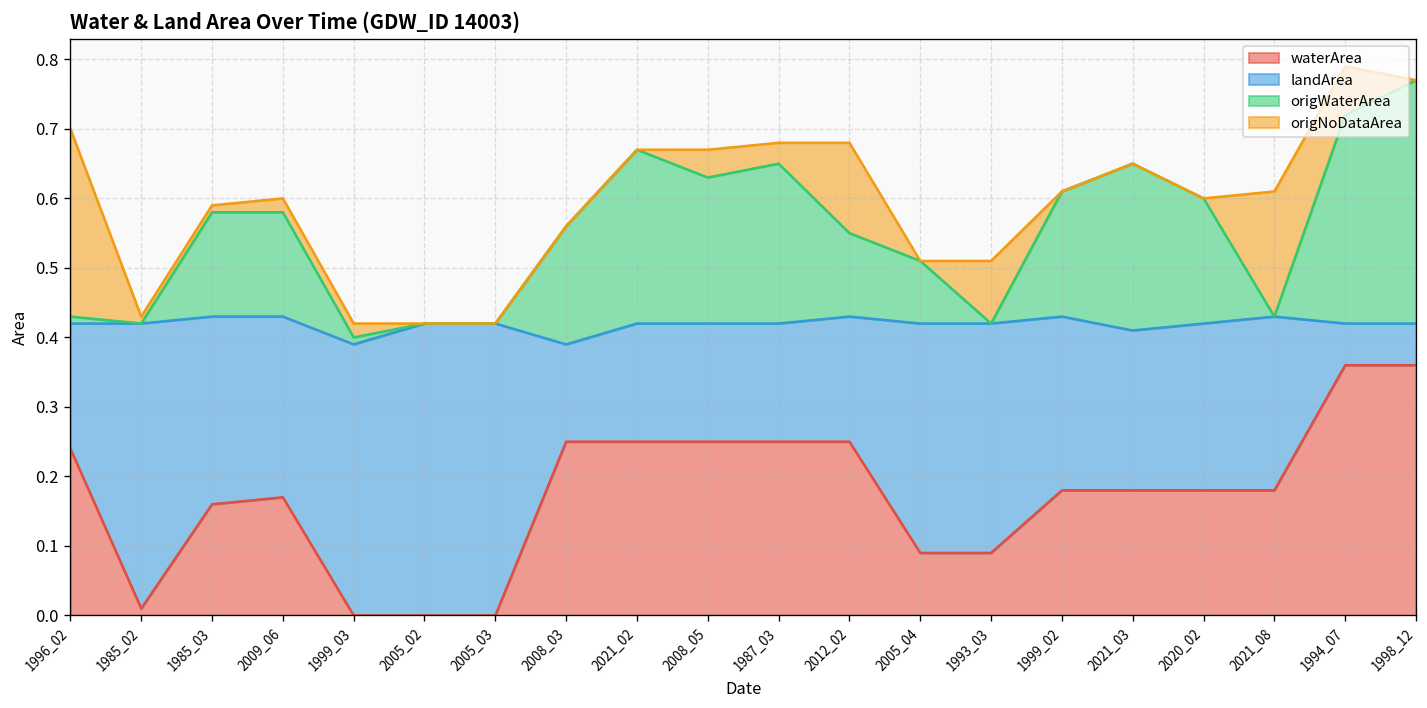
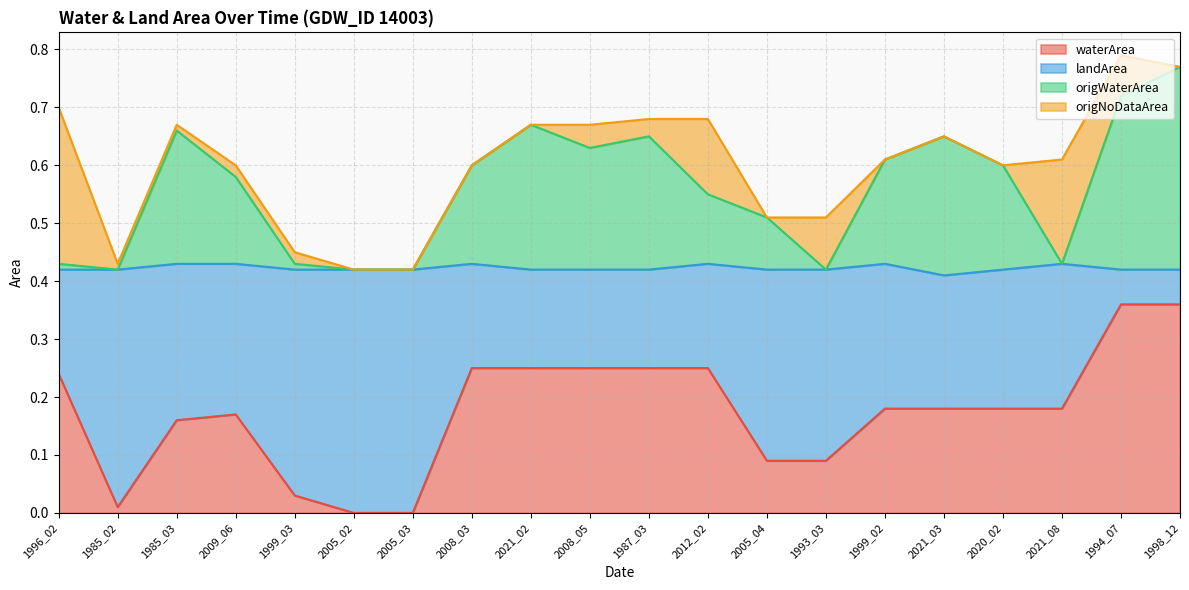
  {
    "waterArea": {
      "1996_02": 0.24,
      "1985_02": 0.01,
      "1985_03": 0.16,
      "2009_06": 0.17,
-     "1999_03": 0.00,
+     "1999_03": 0.03,
      "2005_02": 0.00,
      "2005_03": 0.00,
      "2008_03": 0.25,
      "2021_02": 0.25,
      "2008_05": 0.25,
      "1987_03": 0.25,
      "2012_02": 0.25,
      "2005_04": 0.09,
      "1993_03": 0.09,
      "1999_02": 0.18,
      "2021_03": 0.18,
      "2020_02": 0.18,
      "2021_08": 0.18,
      "1994_07": 0.36,
      "1998_12": 0.36
    },
    "landArea": {
      "1996_02": 0.18,
      "1985_03": 0.27,
      "2009_06": 0.26,
      "1999_03": 0.39,
-     "2008_03": 0.14,
+     "2008_03": 0.18,
      "2021_02": 0.17,
      "2008_05": 0.17,
      "1987_03": 0.17,
      "2012_02": 0.18,
      "2005_04": 0.33,
      "1999_02": 0.25,
      "2021_03": 0.23,
      "2020_02": 0.24,
      "1994_07": 0.06,
      "1998_12": 0.06
    },
    "origWaterArea": {
      "1996_02": 0.01,
-     "1985_03": 0.15,
+     "1985_03": 0.23,
      "2009_06": 0.15,
      "1999_03": 0.01,
      "2008_05": 0.21,
      "1987_03": 0.23,
      "2012_02": 0.12
    },
    "origNoDataArea": {
      "1996_02": 0.27,
      "1985_02": 0.01,
      "1985_03": 0.01,
      "2009_06": 0.02,
      "1999_03": 0.02,
      "2008_05": 0.04,
      "1987_03": 0.03,
      "2012_02": 0.13,
      "1993_03": 0.09,
      "2021_08": 0.18
    }
  }
